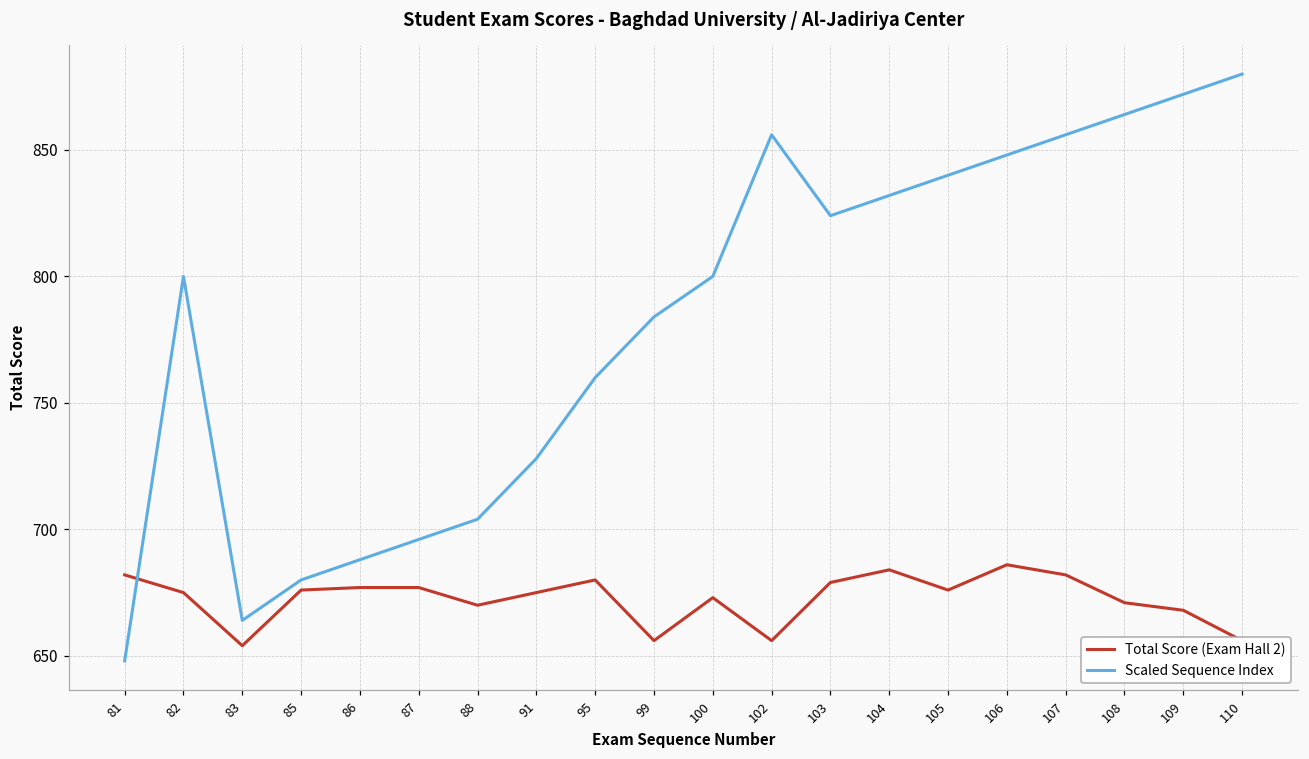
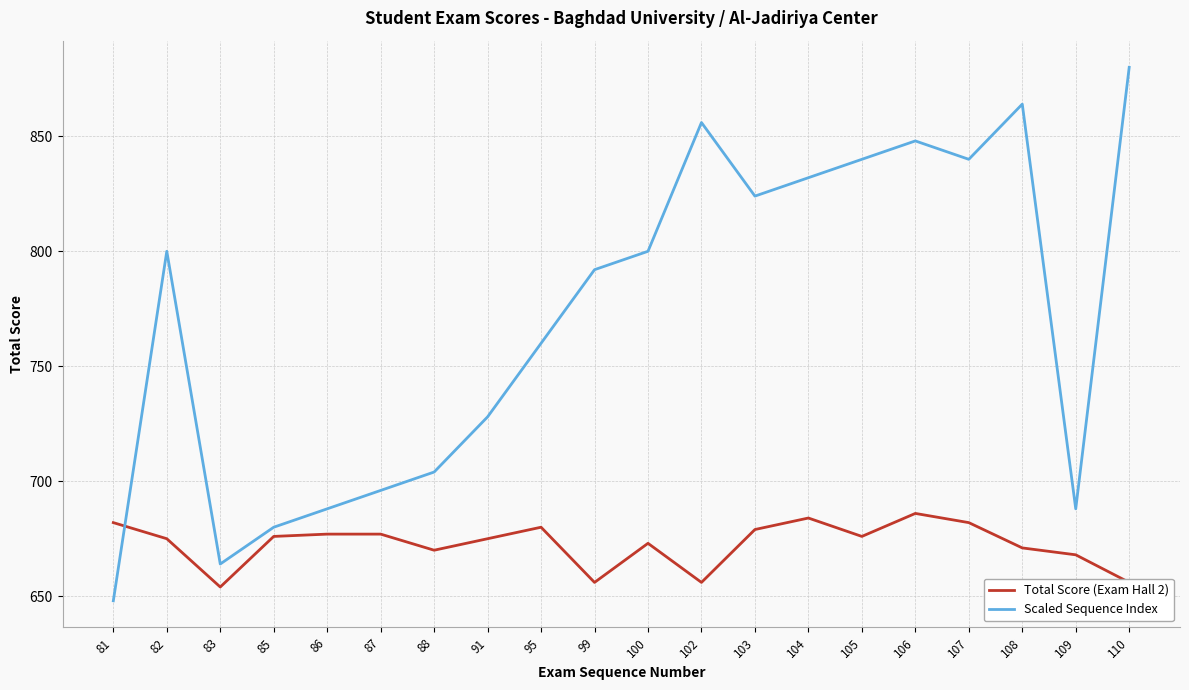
  {
    "Total Score (Exam Hall 2)": {
      "81": 682,
      "82": 675,
      "83": 654,
      "85": 676,
      "86": 677,
      "87": 677,
      "88": 670,
      "91": 675,
      "95": 680,
      "99": 656,
      "100": 673,
      "102": 656,
      "103": 679,
      "104": 684,
      "105": 676,
      "106": 686,
      "107": 682,
      "108": 671,
      "109": 668
    },
    "Scaled Sequence Index": {
      "81": 648,
      "82": 800,
      "83": 664,
      "85": 680,
      "86": 688,
      "87": 696,
      "88": 704,
      "91": 728,
      "95": 760,
-     "99": 784,
+     "99": 792,
      "100": 800,
      "102": 856,
      "103": 824,
      "104": 832,
      "105": 840,
      "106": 848,
-     "107": 856,
+     "107": 840,
      "108": 864,
-     "109": 872,
+     "109": 688,
      "110": 880
    }
  }
